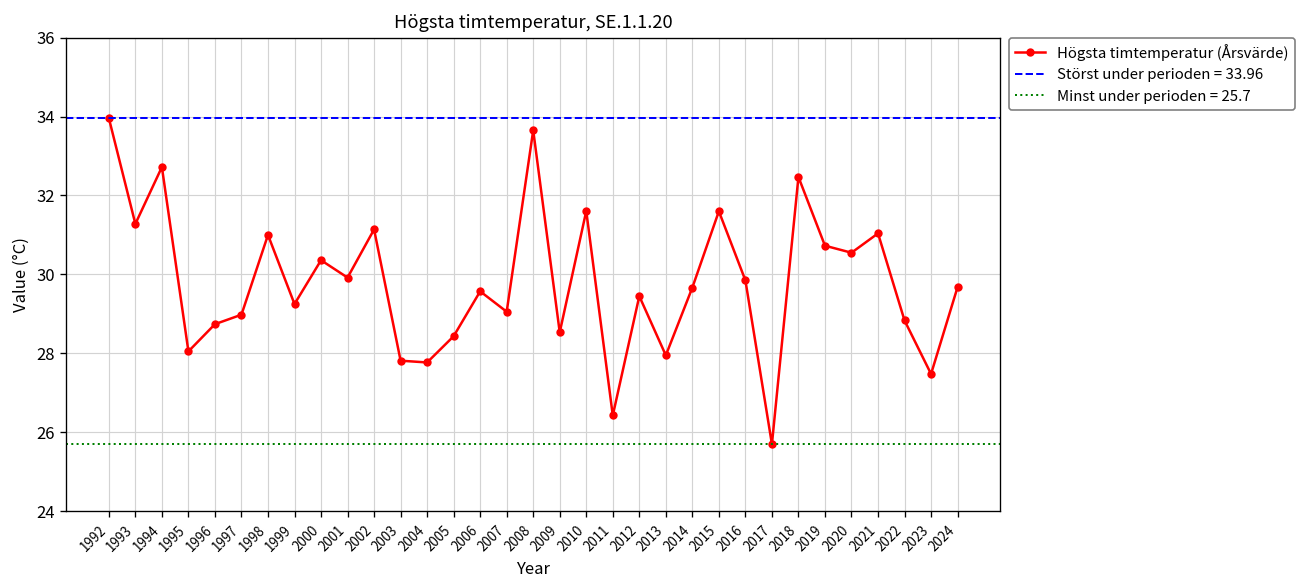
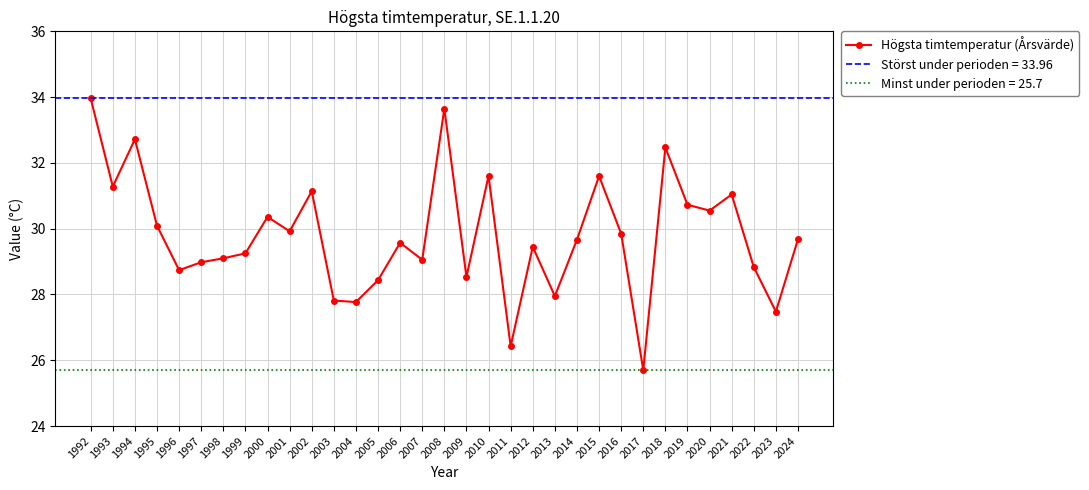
  {
    "1992": 34.0,
    "1993": 31.3,
    "1994": 32.7,
-   "1995": 28.1,
+   "1995": 30.1,
    "1996": 28.7,
    "1997": 29.0,
-   "1998": 31.0,
+   "1998": 29.1,
    "1999": 29.3,
    "2000": 30.4,
    "2001": 29.9,
    "2002": 31.1,
    "2003": 27.8,
    "2004": 27.8,
    "2005": 28.4,
    "2006": 29.6,
    "2007": 29.1,
    "2008": 33.7,
    "2009": 28.5,
    "2010": 31.6,
    "2011": 26.4,
    "2012": 29.5,
    "2013": 28.0,
    "2014": 29.7,
    "2015": 31.6,
    "2016": 29.9,
    "2017": 25.7,
    "2018": 32.5,
    "2019": 30.7,
    "2020": 30.6,
    "2021": 31.0,
    "2022": 28.8,
    "2023": 27.5,
    "2024": 29.7
  }
